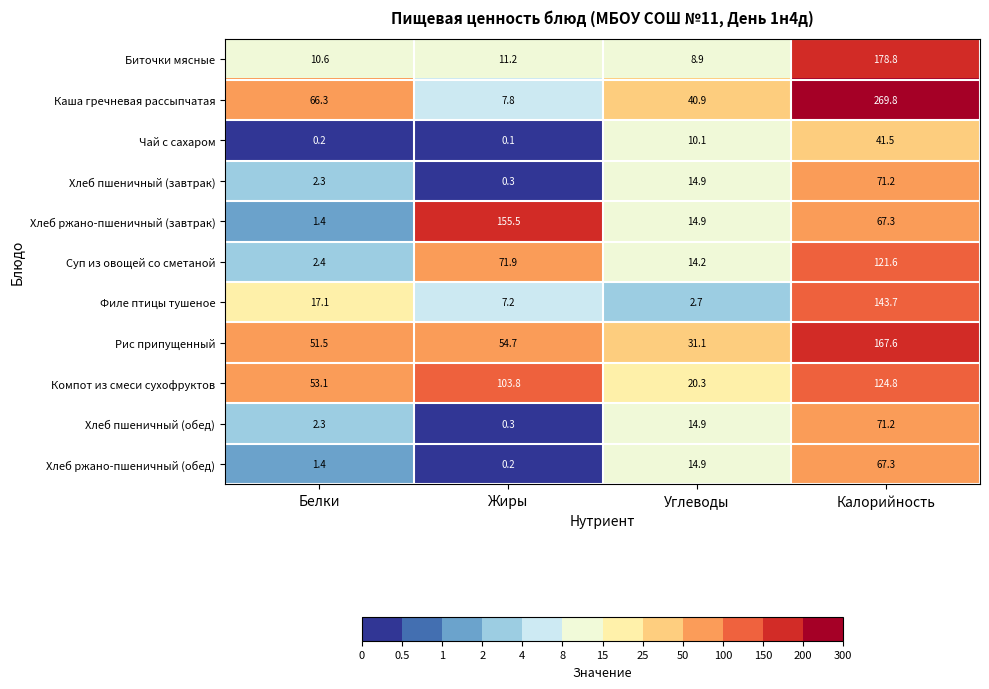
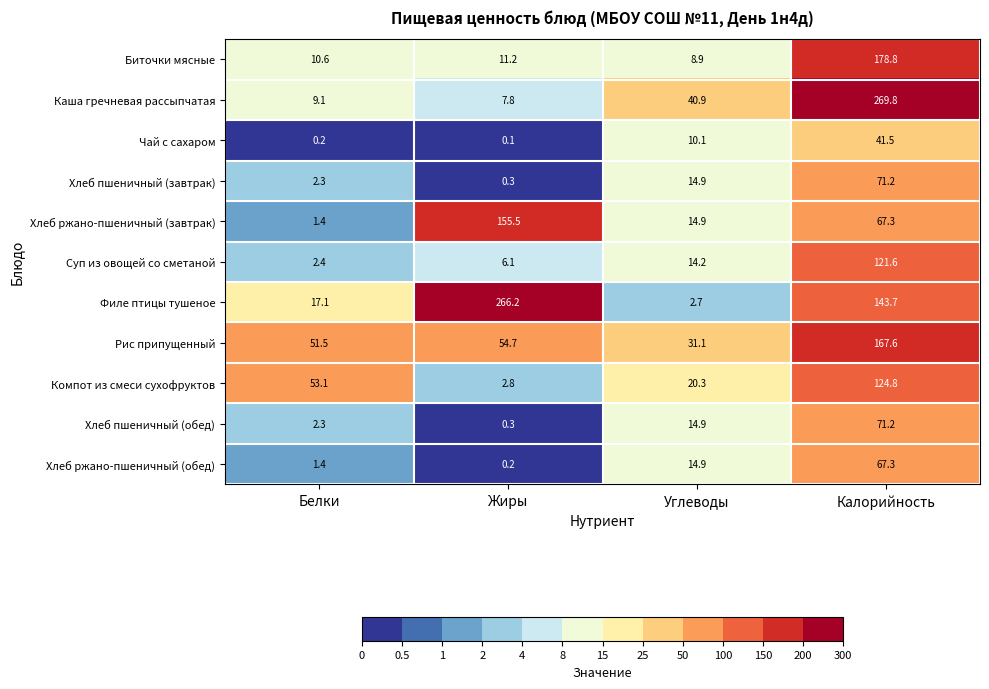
  {
    "Биточки мясные": {
      "Белки": 10.6,
      "Жиры": 11.2,
      "Углеводы": 8.9,
      "Калорийность": 178.8
    },
    "Каша гречневая рассыпчатая": {
-     "Белки": 66.3,
+     "Белки": 9.1,
      "Жиры": 7.8,
      "Углеводы": 40.9,
      "Калорийность": 269.8
    },
    "Чай с сахаром": {
      "Белки": 0.2,
      "Жиры": 0.1,
      "Углеводы": 10.1,
      "Калорийность": 41.5
    },
    "Хлеб пшеничный (завтрак)": {
      "Белки": 2.3,
      "Жиры": 0.3,
      "Углеводы": 14.9,
      "Калорийность": 71.2
    },
    "Хлеб ржано-пшеничный (завтрак)": {
      "Белки": 1.4,
      "Жиры": 155.5,
      "Углеводы": 14.9,
      "Калорийность": 67.3
    },
    "Суп из овощей со сметаной": {
      "Белки": 2.4,
-     "Жиры": 71.9,
+     "Жиры": 6.1,
      "Углеводы": 14.2,
      "Калорийность": 121.6
    },
    "Филе птицы тушеное": {
      "Белки": 17.1,
-     "Жиры": 7.2,
+     "Жиры": 266.2,
      "Углеводы": 2.7,
      "Калорийность": 143.7
    },
    "Рис припущенный": {
      "Белки": 51.5,
      "Жиры": 54.7,
      "Углеводы": 31.1,
      "Калорийность": 167.6
    },
    "Компот из смеси сухофруктов": {
      "Белки": 53.1,
-     "Жиры": 103.8,
+     "Жиры": 2.8,
      "Углеводы": 20.3,
      "Калорийность": 124.8
    },
    "Хлеб пшеничный (обед)": {
      "Белки": 2.3,
      "Жиры": 0.3,
      "Углеводы": 14.9,
      "Калорийность": 71.2
    },
    "Хлеб ржано-пшеничный (обед)": {
      "Белки": 1.4,
      "Жиры": 0.2,
      "Углеводы": 14.9,
      "Калорийность": 67.3
    }
  }
